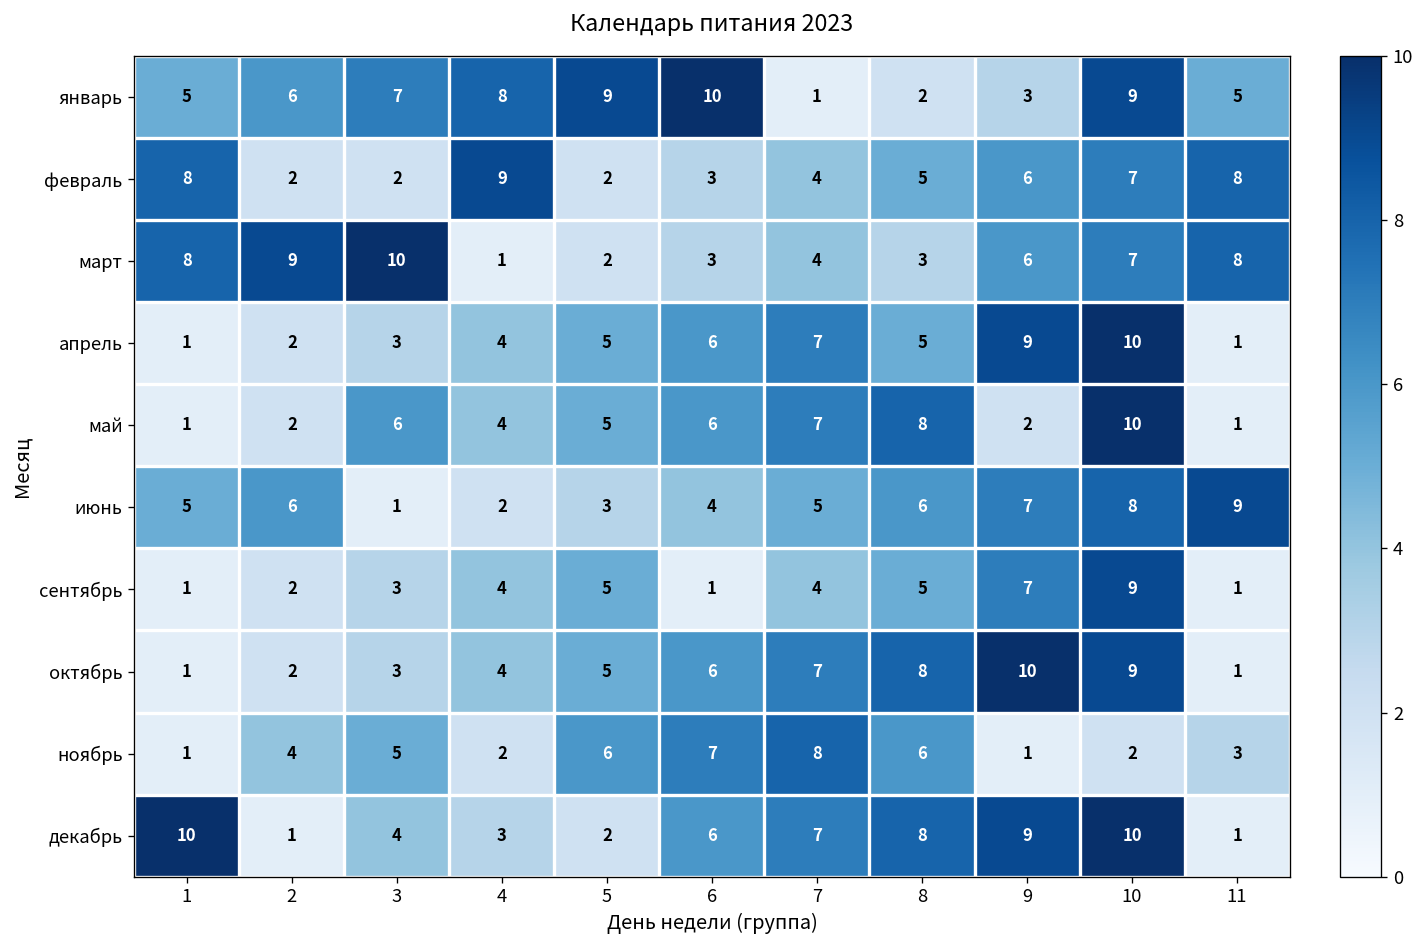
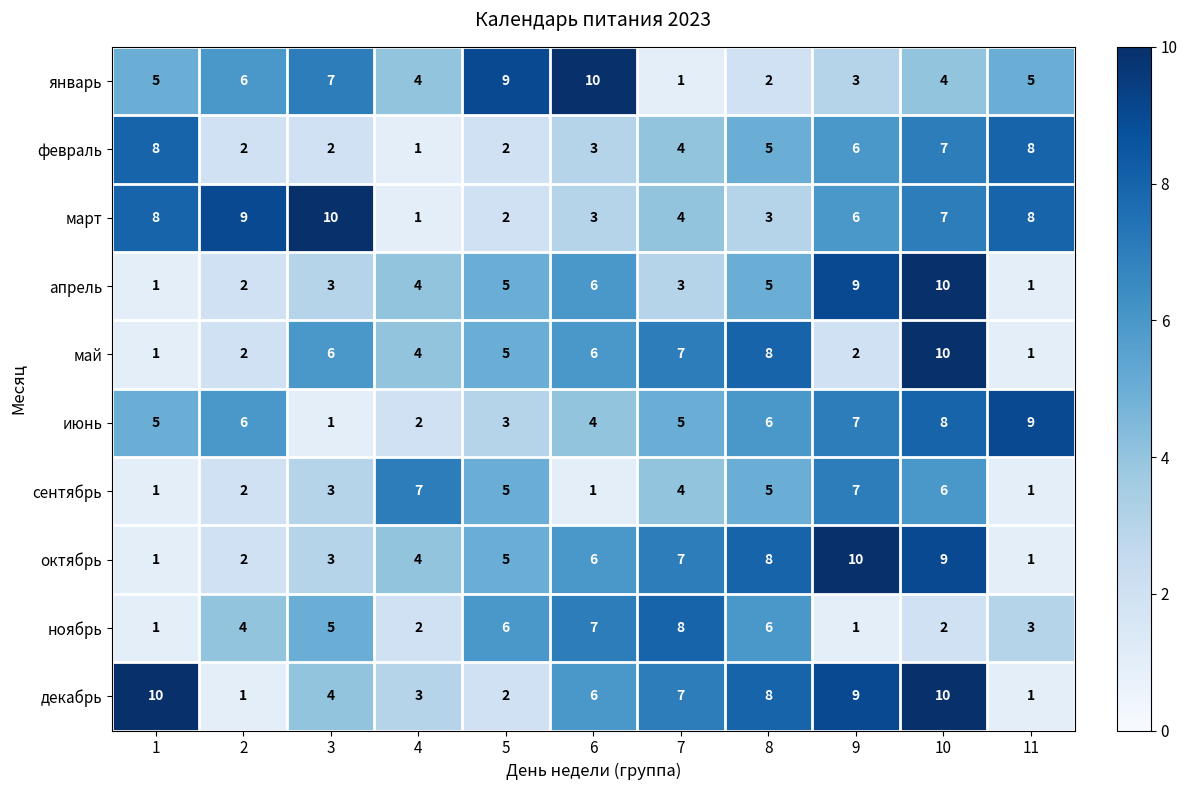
  {
    "январь": {
      "1": 5,
      "2": 6,
      "3": 7,
-     "4": 8,
+     "4": 4,
      "5": 9,
      "6": 10,
      "7": 1,
      "8": 2,
      "9": 3,
-     "10": 9,
+     "10": 4,
      "11": 5
    },
    "февраль": {
      "1": 8,
      "2": 2,
      "3": 2,
-     "4": 9,
+     "4": 1,
      "5": 2,
      "6": 3,
      "7": 4,
      "8": 5,
      "9": 6,
      "10": 7,
      "11": 8
    },
    "март": {
      "1": 8,
      "2": 9,
      "3": 10,
      "4": 1,
      "5": 2,
      "6": 3,
      "7": 4,
      "8": 3,
      "9": 6,
      "10": 7,
      "11": 8
    },
    "апрель": {
      "1": 1,
      "2": 2,
      "3": 3,
      "4": 4,
      "5": 5,
      "6": 6,
-     "7": 7,
+     "7": 3,
      "8": 5,
      "9": 9,
      "10": 10,
      "11": 1
    },
    "май": {
      "1": 1,
      "2": 2,
      "3": 6,
      "4": 4,
      "5": 5,
      "6": 6,
      "7": 7,
      "8": 8,
      "9": 2,
      "10": 10,
      "11": 1
    },
    "июнь": {
      "1": 5,
      "2": 6,
      "3": 1,
      "4": 2,
      "5": 3,
      "6": 4,
      "7": 5,
      "8": 6,
      "9": 7,
      "10": 8,
      "11": 9
    },
    "сентябрь": {
      "1": 1,
      "2": 2,
      "3": 3,
-     "4": 4,
+     "4": 7,
      "5": 5,
      "6": 1,
      "7": 4,
      "8": 5,
      "9": 7,
-     "10": 9,
+     "10": 6,
      "11": 1
    },
    "октябрь": {
      "1": 1,
      "2": 2,
      "3": 3,
      "4": 4,
      "5": 5,
      "6": 6,
      "7": 7,
      "8": 8,
      "9": 10,
      "10": 9,
      "11": 1
    },
    "ноябрь": {
      "1": 1,
      "2": 4,
      "3": 5,
      "4": 2,
      "5": 6,
      "6": 7,
      "7": 8,
      "8": 6,
      "9": 1,
      "10": 2,
      "11": 3
    },
    "декабрь": {
      "1": 10,
      "2": 1,
      "3": 4,
      "4": 3,
      "5": 2,
      "6": 6,
      "7": 7,
      "8": 8,
      "9": 9,
      "10": 10,
      "11": 1
    }
  }
